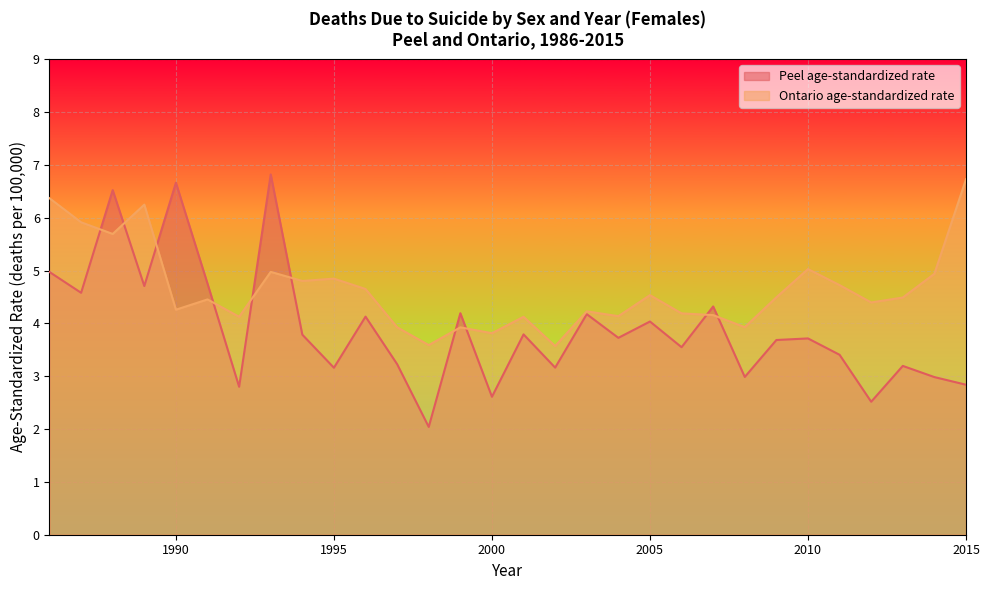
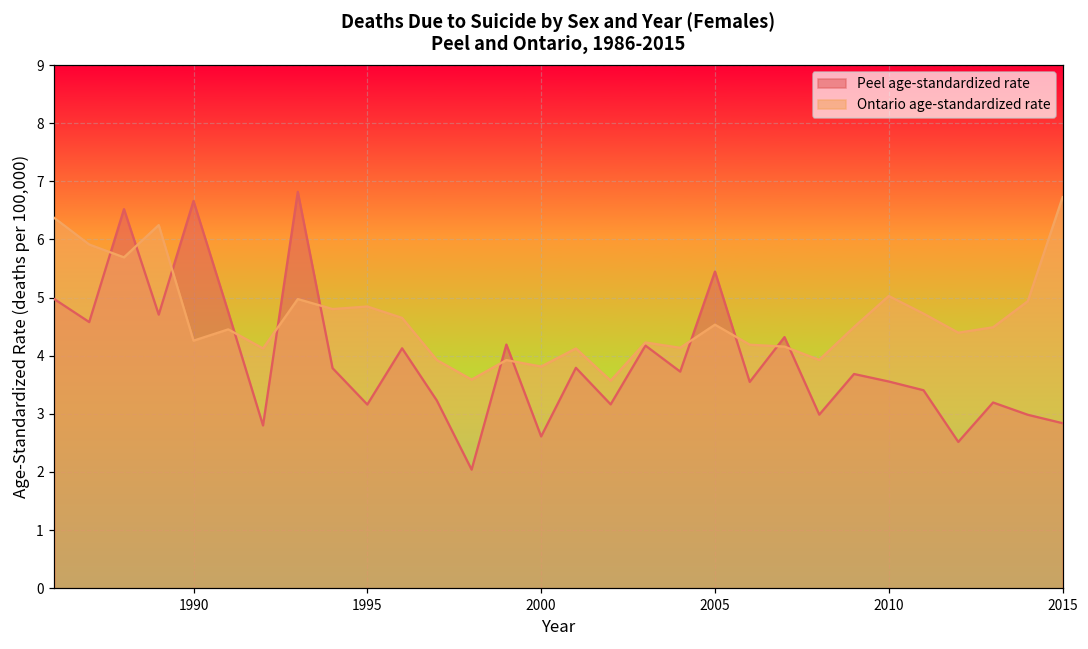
  {
    "Peel age-standardized rate": {
      "1990": 6.7,
      "1995": 3.2,
      "2000": 2.6,
-     "2005": 4.0,
-     "2010": 3.7,
+     "2005": 5.4,
+     "2010": 3.6,
      "2015": 2.8
    },
    "Ontario age-standardized rate": {
      "1990": 4.3,
      "1995": 4.8,
      "2000": 3.8,
      "2005": 4.5,
      "2010": 5.0,
      "2015": 6.7
    }
  }
